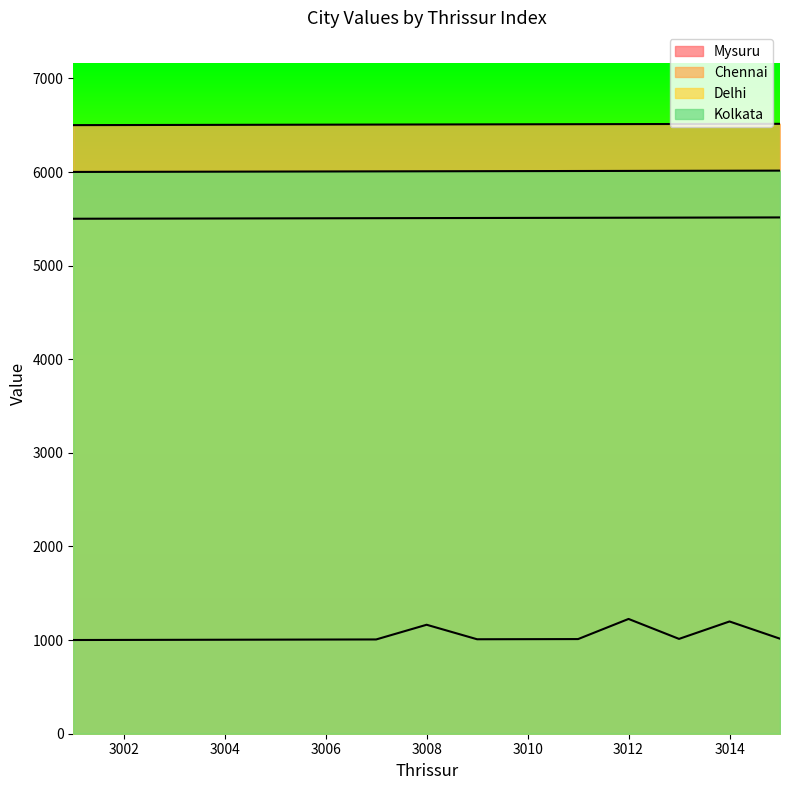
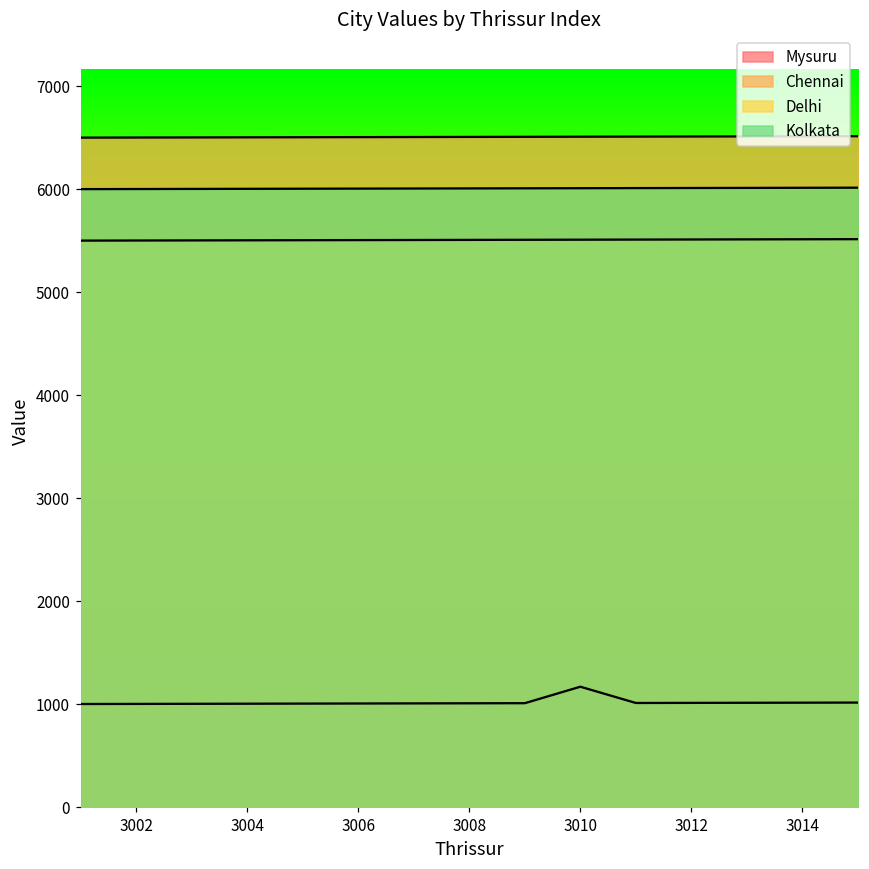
  {
    "Mysuru": {
      "3002": 1000,
      "3004": 1000,
      "3006": 1000,
-     "3008": 1200,
-     "3010": 1000,
-     "3012": 1200,
-     "3014": 1200
+     "3008": 1000,
+     "3010": 1200,
+     "3012": 1000,
+     "3014": 1000
    },
    "Kolkata": {
      "3002": 6000,
      "3004": 6000,
      "3006": 6000,
      "3008": 6000,
      "3010": 6000,
      "3012": 6000,
      "3014": 6000
    }
  }
